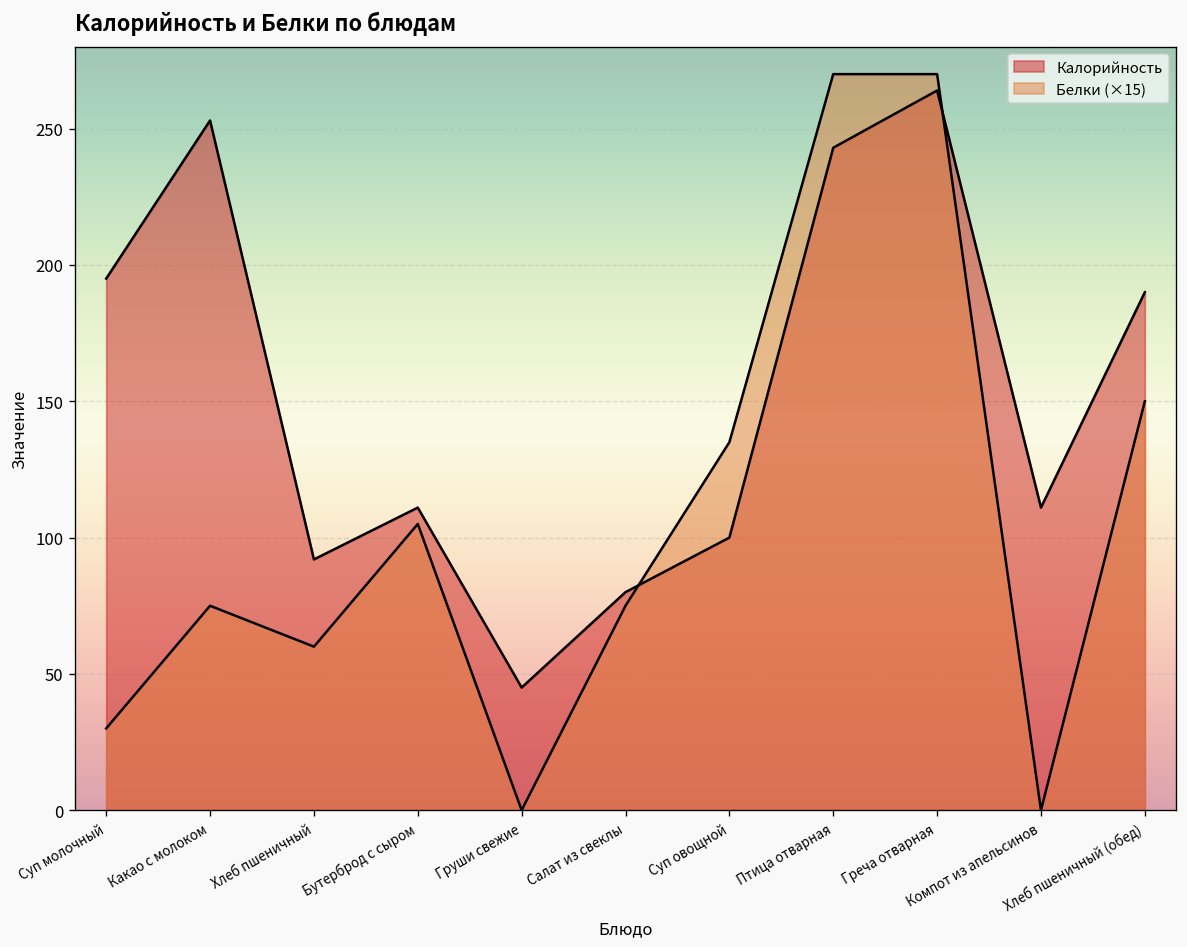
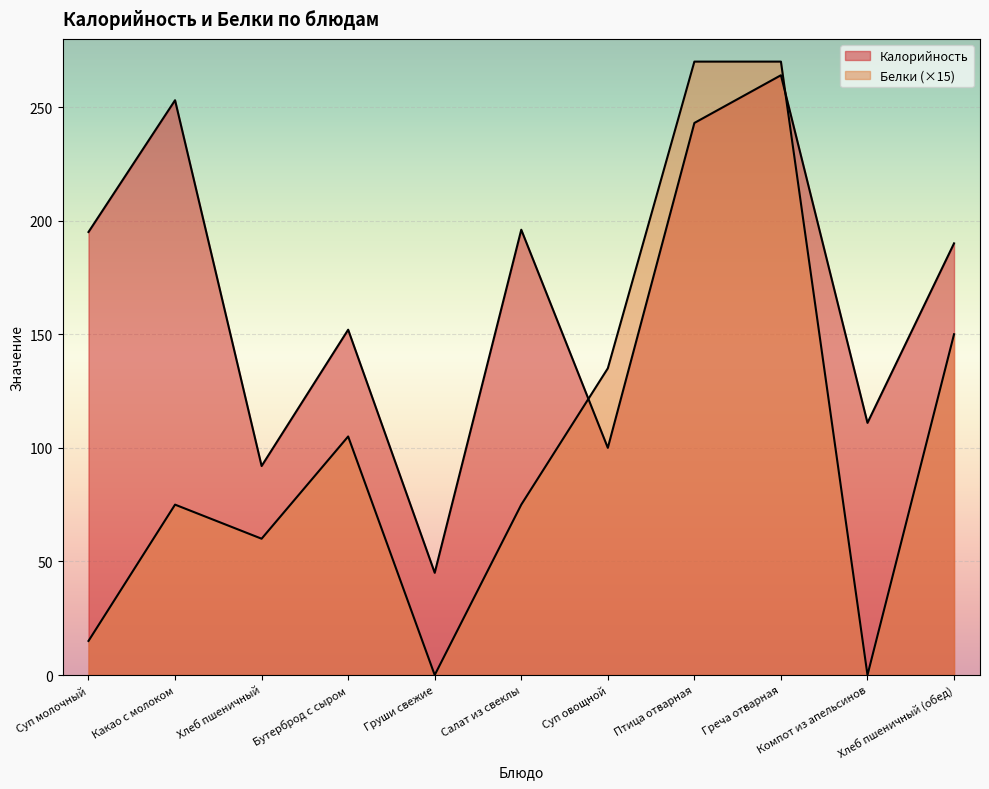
  {
    "Калорийность": {
      "Суп молочный": 195,
      "Какао с молоком": 253,
      "Хлеб пшеничный": 92,
-     "Бутерброд с сыром": 111,
+     "Бутерброд с сыром": 152,
      "Груши свежие": 45,
-     "Салат из свеклы": 80,
+     "Салат из свеклы": 196,
      "Суп овощной": 100,
      "Птица отварная": 243,
      "Греча отварная": 264,
      "Компот из апельсинов": 111,
      "Хлеб пшеничный (обед)": 190
    },
    "Белки (×15)": {
-     "Суп молочный": 30,
+     "Суп молочный": 15,
      "Какао с молоком": 75,
      "Хлеб пшеничный": 60,
      "Бутерброд с сыром": 105,
      "Груши свежие": 0,
      "Салат из свеклы": 75,
      "Суп овощной": 135,
      "Птица отварная": 270,
      "Греча отварная": 270,
      "Компот из апельсинов": 0,
      "Хлеб пшеничный (обед)": 150
    }
  }
